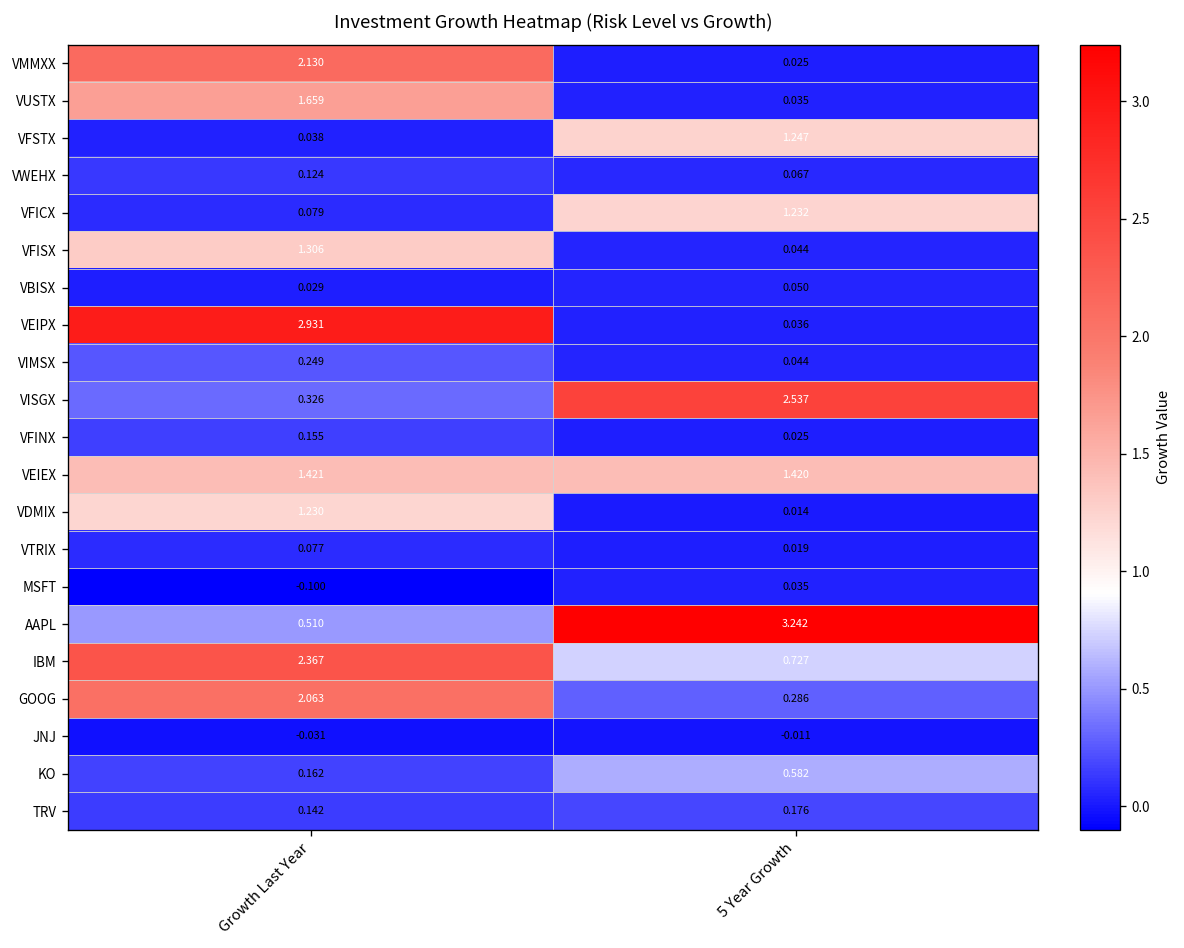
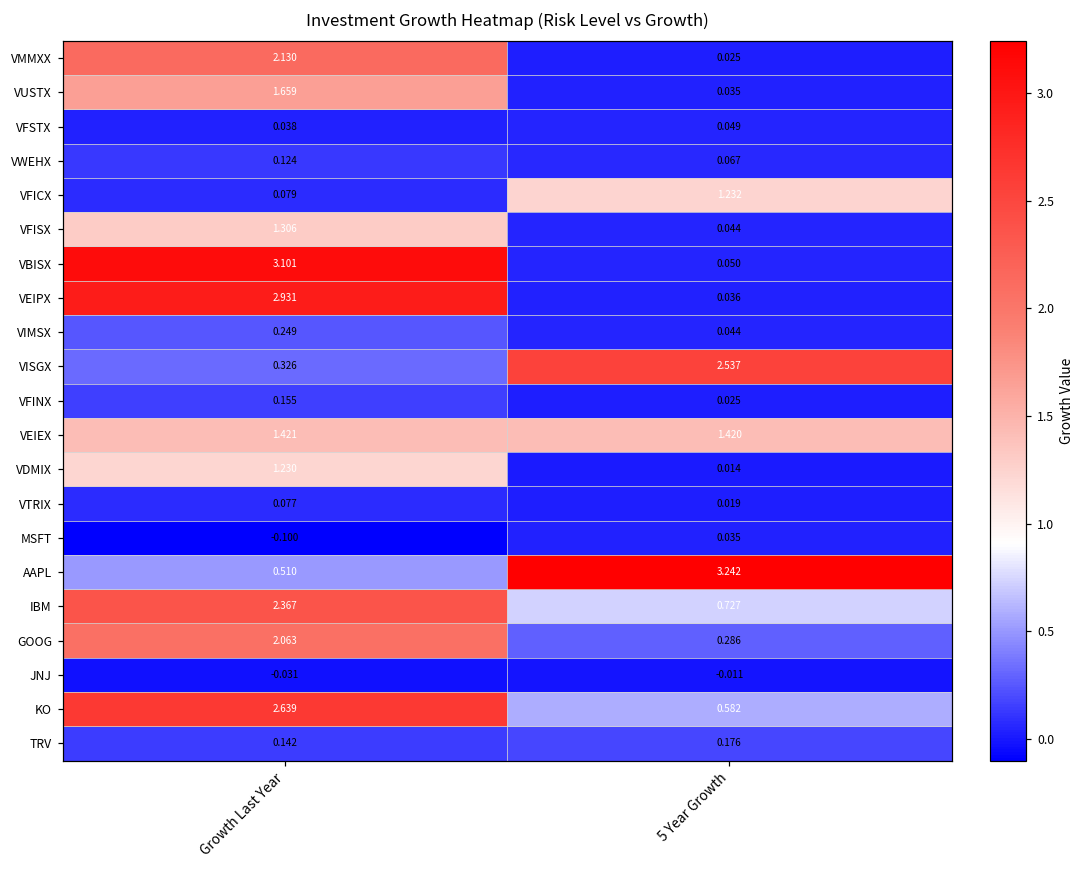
  {
    "VMMXX": {
      "Growth Last Year": 2.130,
      "5 Year Growth": 0.025
    },
    "VUSTX": {
      "Growth Last Year": 1.659,
      "5 Year Growth": 0.035
    },
    "VFSTX": {
      "Growth Last Year": 0.038,
-     "5 Year Growth": 1.247
+     "5 Year Growth": 0.049
    },
    "VWEHX": {
      "Growth Last Year": 0.124,
      "5 Year Growth": 0.067
    },
    "VFICX": {
      "Growth Last Year": 0.079
    },
    "VFISX": {
      "Growth Last Year": 1.306,
      "5 Year Growth": 0.044
    },
    "VBISX": {
-     "Growth Last Year": 0.029,
+     "Growth Last Year": 3.101,
      "5 Year Growth": 0.050
    },
    "VEIPX": {
      "Growth Last Year": 2.931,
      "5 Year Growth": 0.036
    },
    "VIMSX": {
      "Growth Last Year": 0.249,
      "5 Year Growth": 0.044
    },
    "VISGX": {
      "Growth Last Year": 0.326,
      "5 Year Growth": 2.537
    },
    "VFINX": {
      "Growth Last Year": 0.155,
      "5 Year Growth": 0.025
    },
    "VEIEX": {
      "Growth Last Year": 1.421,
      "5 Year Growth": 1.420
    },
    "VDMIX": {
      "5 Year Growth": 0.014
    },
    "VTRIX": {
      "Growth Last Year": 0.077,
      "5 Year Growth": 0.019
    },
    "MSFT": {
      "Growth Last Year": -0.100,
      "5 Year Growth": 0.035
    },
    "AAPL": {
      "Growth Last Year": 0.510,
      "5 Year Growth": 3.242
    },
    "IBM": {
      "Growth Last Year": 2.367
    },
    "GOOG": {
      "Growth Last Year": 2.063,
      "5 Year Growth": 0.286
    },
    "JNJ": {
      "Growth Last Year": -0.031,
      "5 Year Growth": -0.011
    },
    "KO": {
-     "Growth Last Year": 0.162,
+     "Growth Last Year": 2.639,
      "5 Year Growth": 0.582
    },
    "TRV": {
      "Growth Last Year": 0.142,
      "5 Year Growth": 0.176
    }
  }
